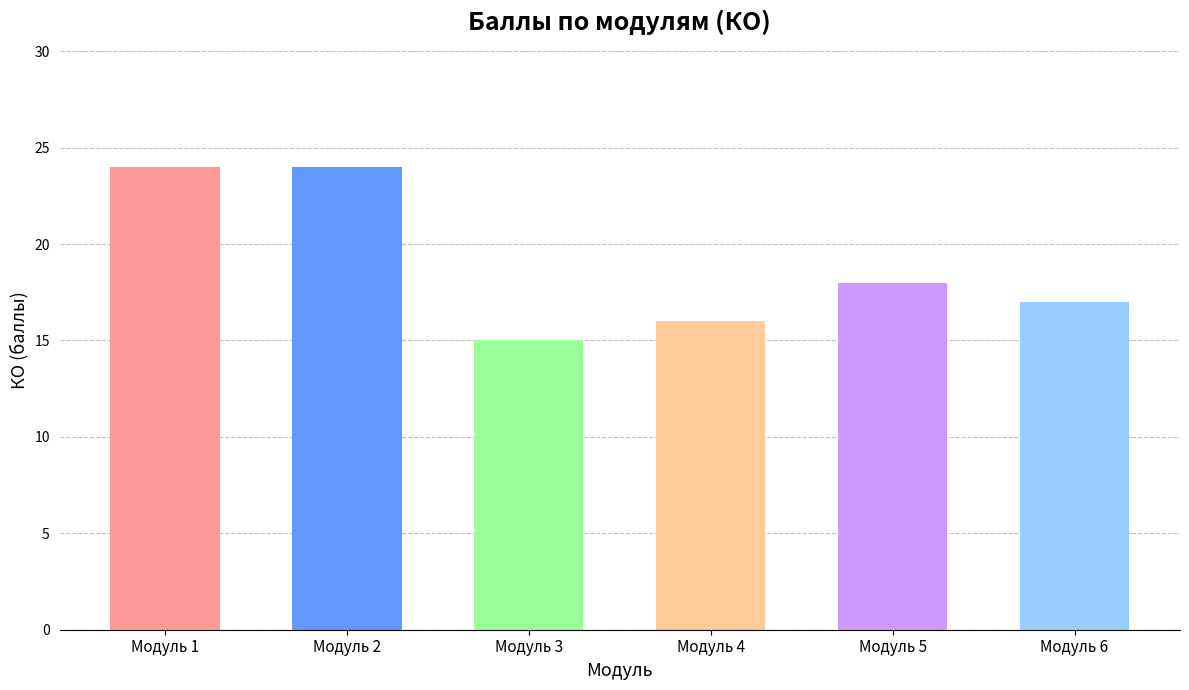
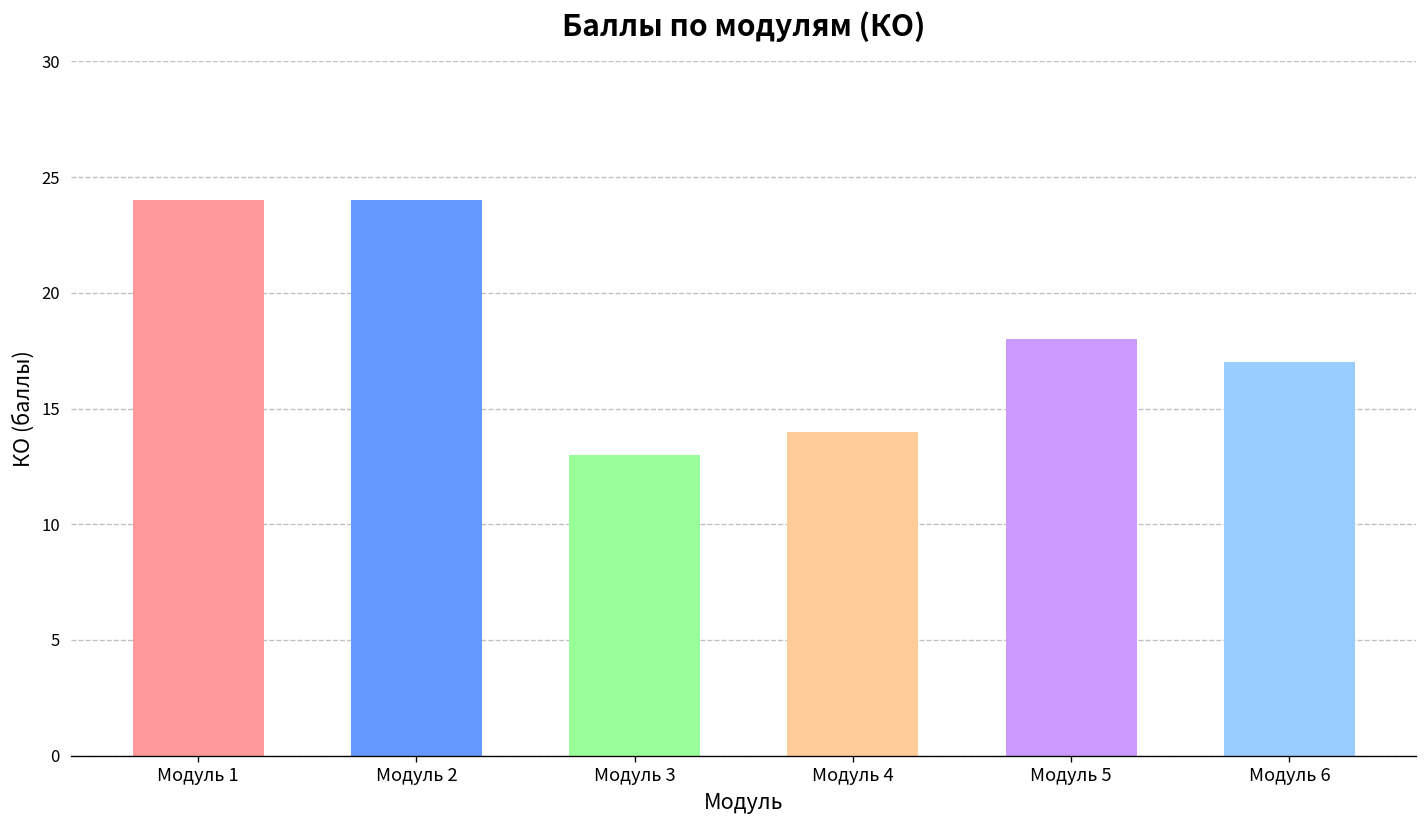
  {
    "Модуль 1": 24,
    "Модуль 2": 24,
-   "Модуль 3": 15,
-   "Модуль 4": 16,
+   "Модуль 3": 13,
+   "Модуль 4": 14,
    "Модуль 5": 18,
    "Модуль 6": 17
  }
